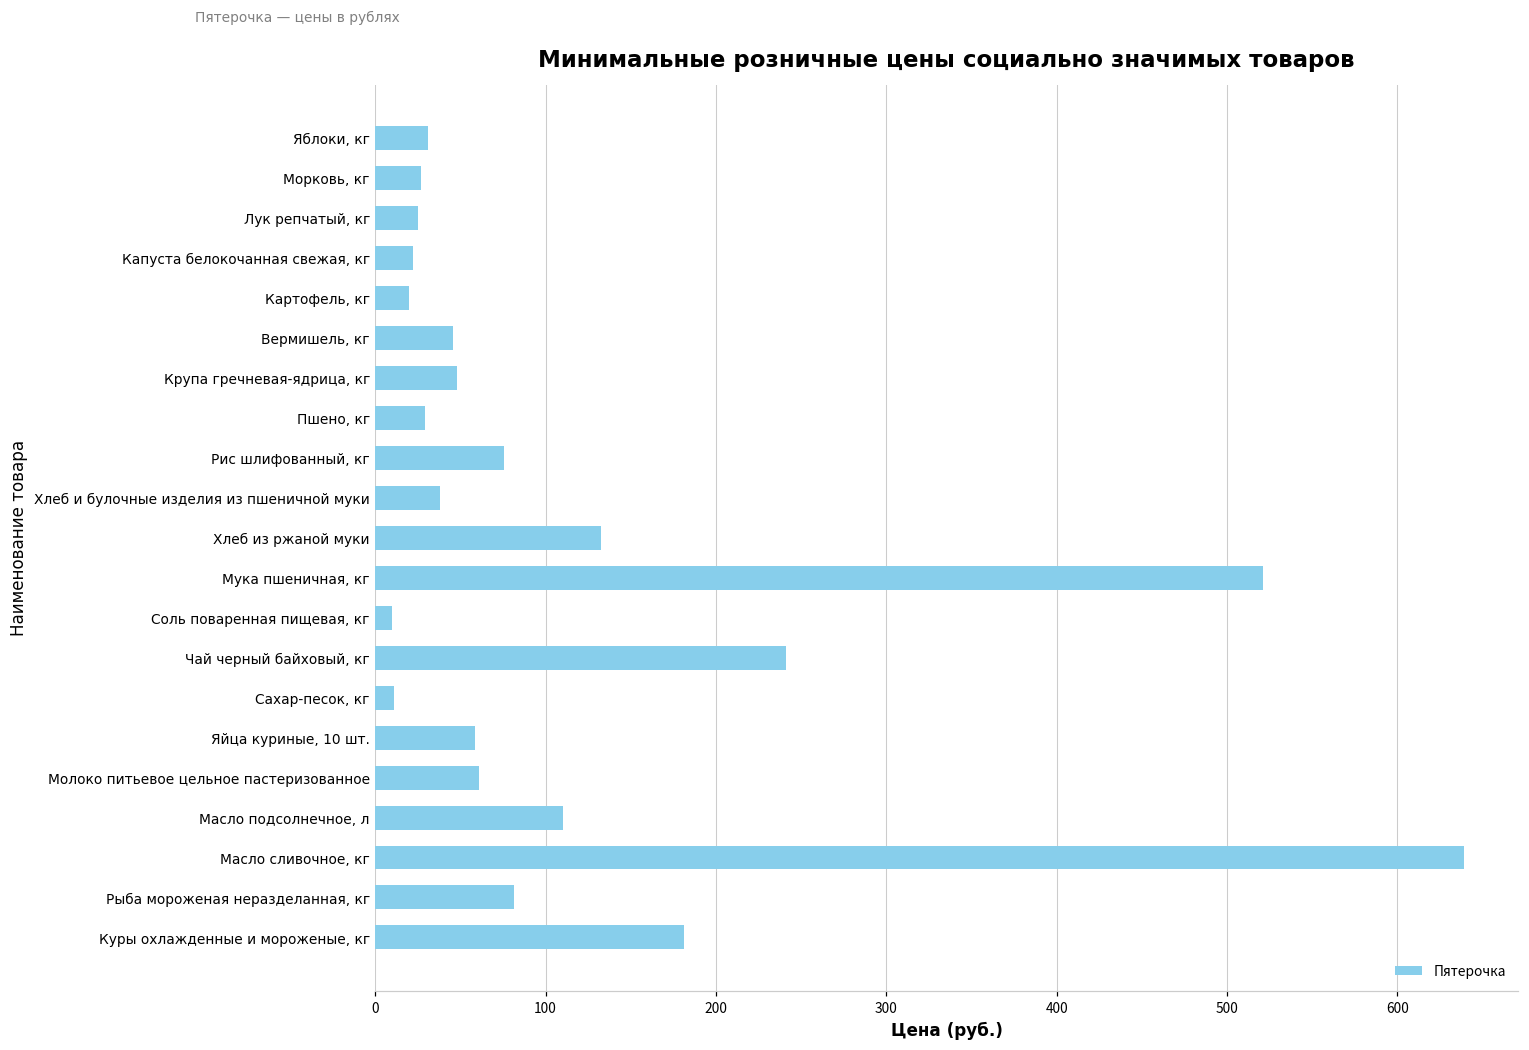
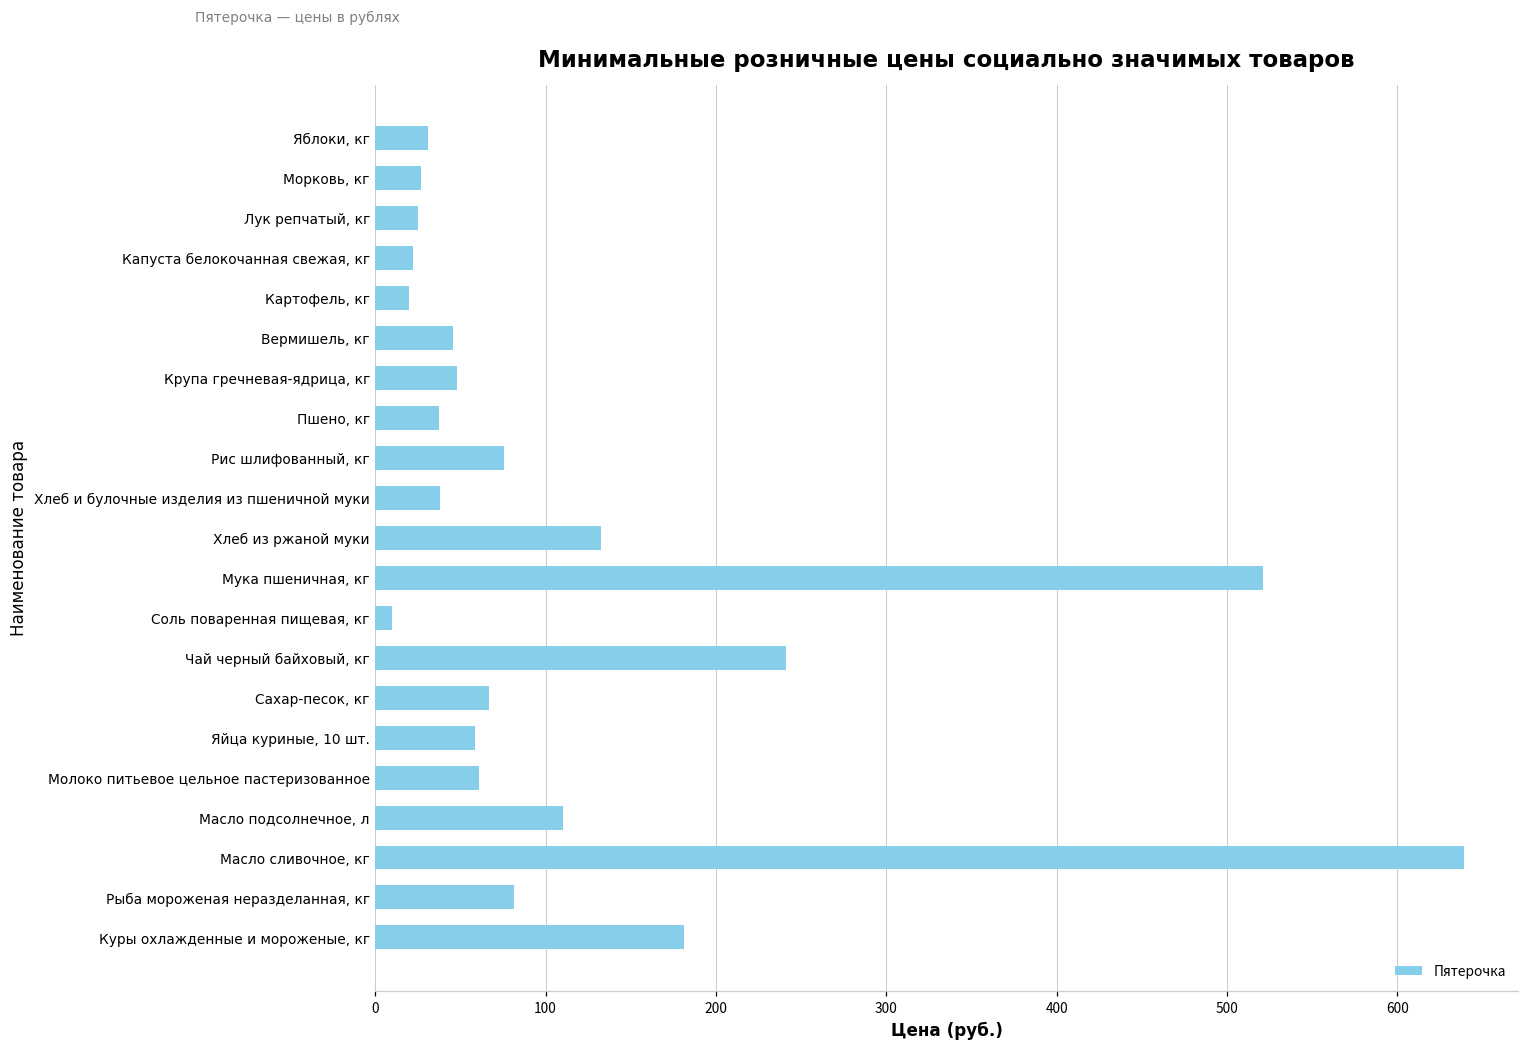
  {
    "Яблоки, кг": 31,
    "Морковь, кг": 27,
    "Лук репчатый, кг": 25,
    "Капуста белокочанная свежая, кг": 22,
    "Картофель, кг": 20,
    "Вермишель, кг": 45,
    "Крупа гречневая-ядрица, кг": 48,
-   "Пшено, кг": 29,
+   "Пшено, кг": 37,
    "Рис шлифованный, кг": 75,
    "Хлеб и булочные изделия из пшеничной муки": 38,
    "Хлеб из ржаной муки": 132,
    "Мука пшеничная, кг": 521,
    "Соль поваренная пищевая, кг": 10,
    "Чай черный байховый, кг": 241,
-   "Сахар-песок, кг": 11,
+   "Сахар-песок, кг": 67,
    "Яйца куриные, 10 шт.": 58,
    "Молоко питьевое цельное пастеризованное": 61,
    "Масло подсолнечное, л": 110,
    "Масло сливочное, кг": 639,
    "Рыба мороженая неразделанная, кг": 81,
    "Куры охлажденные и мороженые, кг": 181
  }
